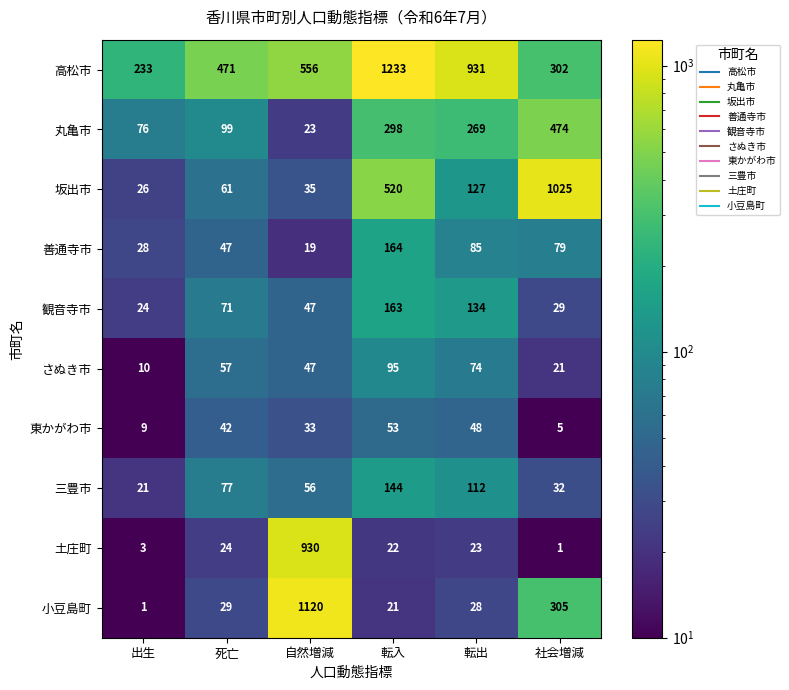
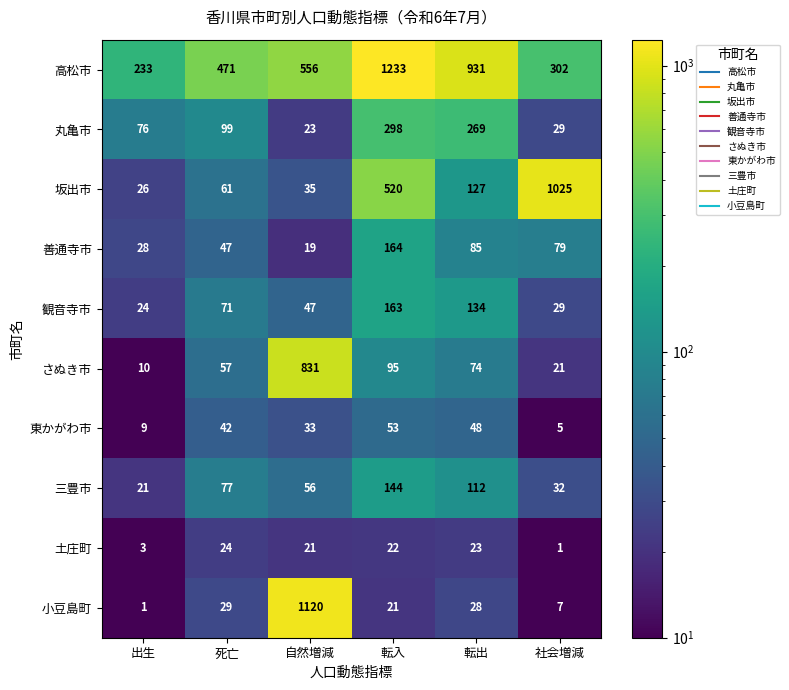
  {
    "高松市": {
      "出生": 233,
      "死亡": 471,
      "自然増減": 556,
      "転入": 1233,
      "転出": 931,
      "社会増減": 302
    },
    "丸亀市": {
      "出生": 76,
      "死亡": 99,
      "自然増減": 23,
      "転入": 298,
      "転出": 269,
-     "社会増減": 474
+     "社会増減": 29
    },
    "坂出市": {
      "出生": 26,
      "死亡": 61,
      "自然増減": 35,
      "転入": 520,
      "転出": 127,
      "社会増減": 1025
    },
    "善通寺市": {
      "出生": 28,
      "死亡": 47,
      "自然増減": 19,
      "転入": 164,
      "転出": 85,
      "社会増減": 79
    },
    "観音寺市": {
      "出生": 24,
      "死亡": 71,
      "自然増減": 47,
      "転入": 163,
      "転出": 134,
      "社会増減": 29
    },
    "さぬき市": {
      "出生": 10,
      "死亡": 57,
-     "自然増減": 47,
+     "自然増減": 831,
      "転入": 95,
      "転出": 74,
      "社会増減": 21
    },
    "東かがわ市": {
      "出生": 9,
      "死亡": 42,
      "自然増減": 33,
      "転入": 53,
      "転出": 48,
      "社会増減": 5
    },
    "三豊市": {
      "出生": 21,
      "死亡": 77,
      "自然増減": 56,
      "転入": 144,
      "転出": 112,
      "社会増減": 32
    },
    "土庄町": {
      "出生": 3,
      "死亡": 24,
-     "自然増減": 930,
+     "自然増減": 21,
      "転入": 22,
      "転出": 23,
      "社会増減": 1
    },
    "小豆島町": {
      "出生": 1,
      "死亡": 29,
      "自然増減": 1120,
      "転入": 21,
      "転出": 28,
-     "社会増減": 305
+     "社会増減": 7
    }
  }
